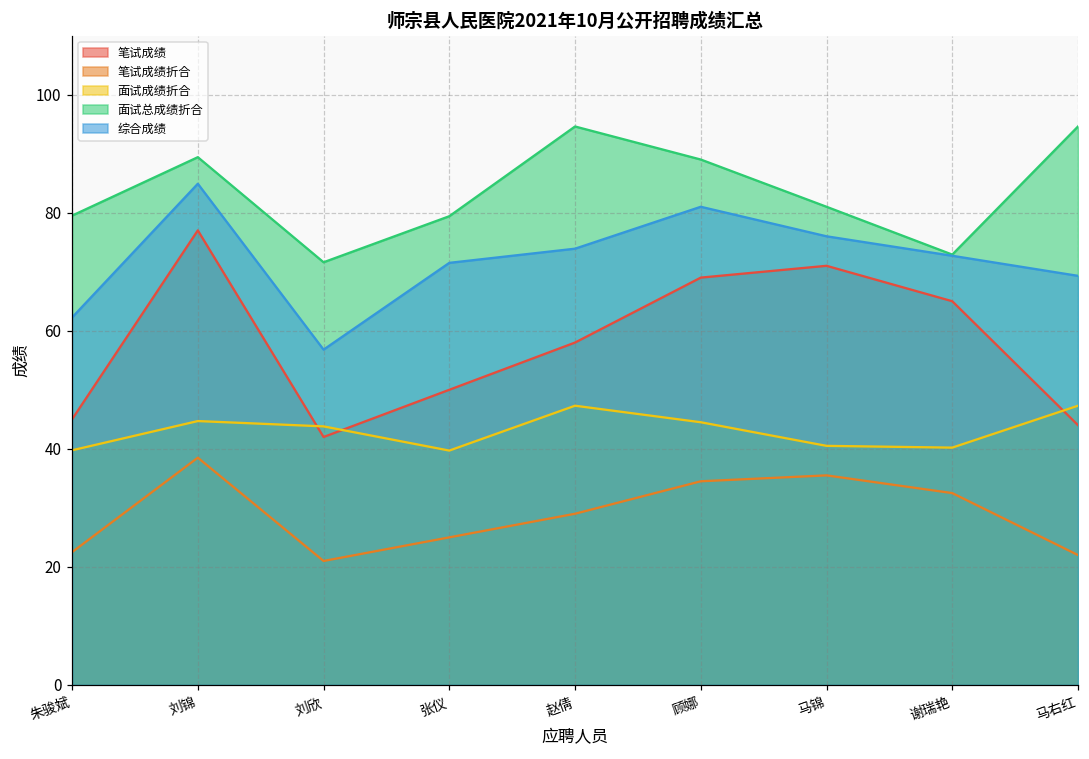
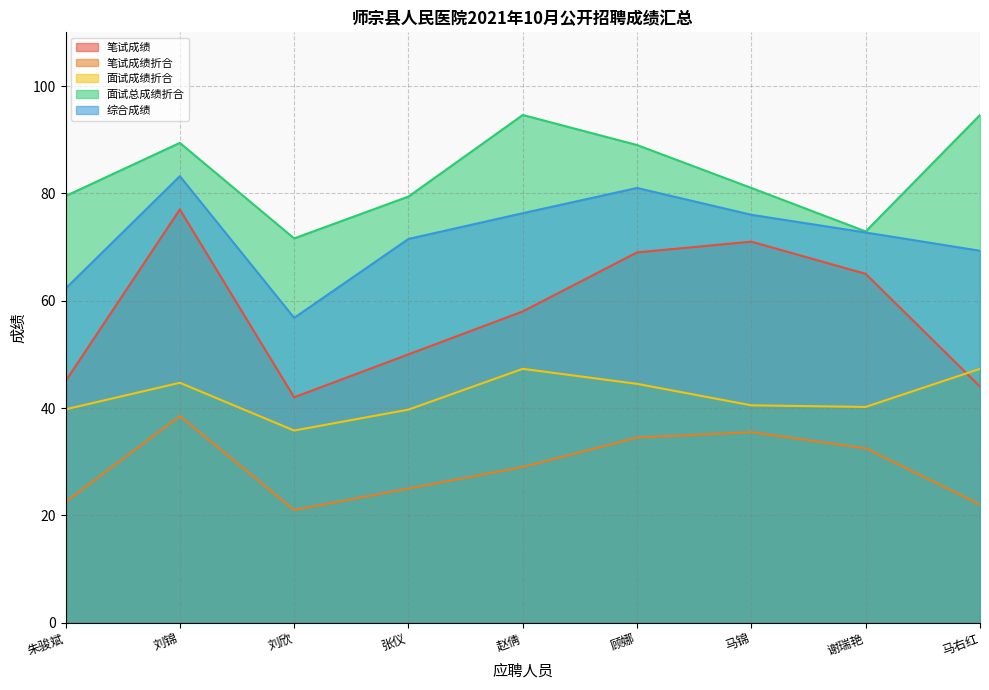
  {
    "面试成绩折合": {
      "朱骏斌": 40,
      "刘锦": 45,
-     "刘欣": 44,
+     "刘欣": 36,
      "张仪": 40,
      "赵倩": 47,
      "顾娜": 45,
      "马锦": 41,
      "谢瑞艳": 40,
      "马右红": 47
    },
    "面试总成绩折合": {
      "朱骏斌": 80,
      "刘锦": 89,
      "刘欣": 72,
      "张仪": 79,
      "赵倩": 95,
      "顾娜": 89,
      "马锦": 81,
      "马右红": 95
    },
    "综合成绩": {
      "朱骏斌": 62,
-     "刘锦": 85,
+     "刘锦": 83,
      "刘欣": 57,
      "张仪": 72,
-     "赵倩": 74,
+     "赵倩": 76,
      "顾娜": 81,
      "马锦": 76,
      "马右红": 69
    }
  }
